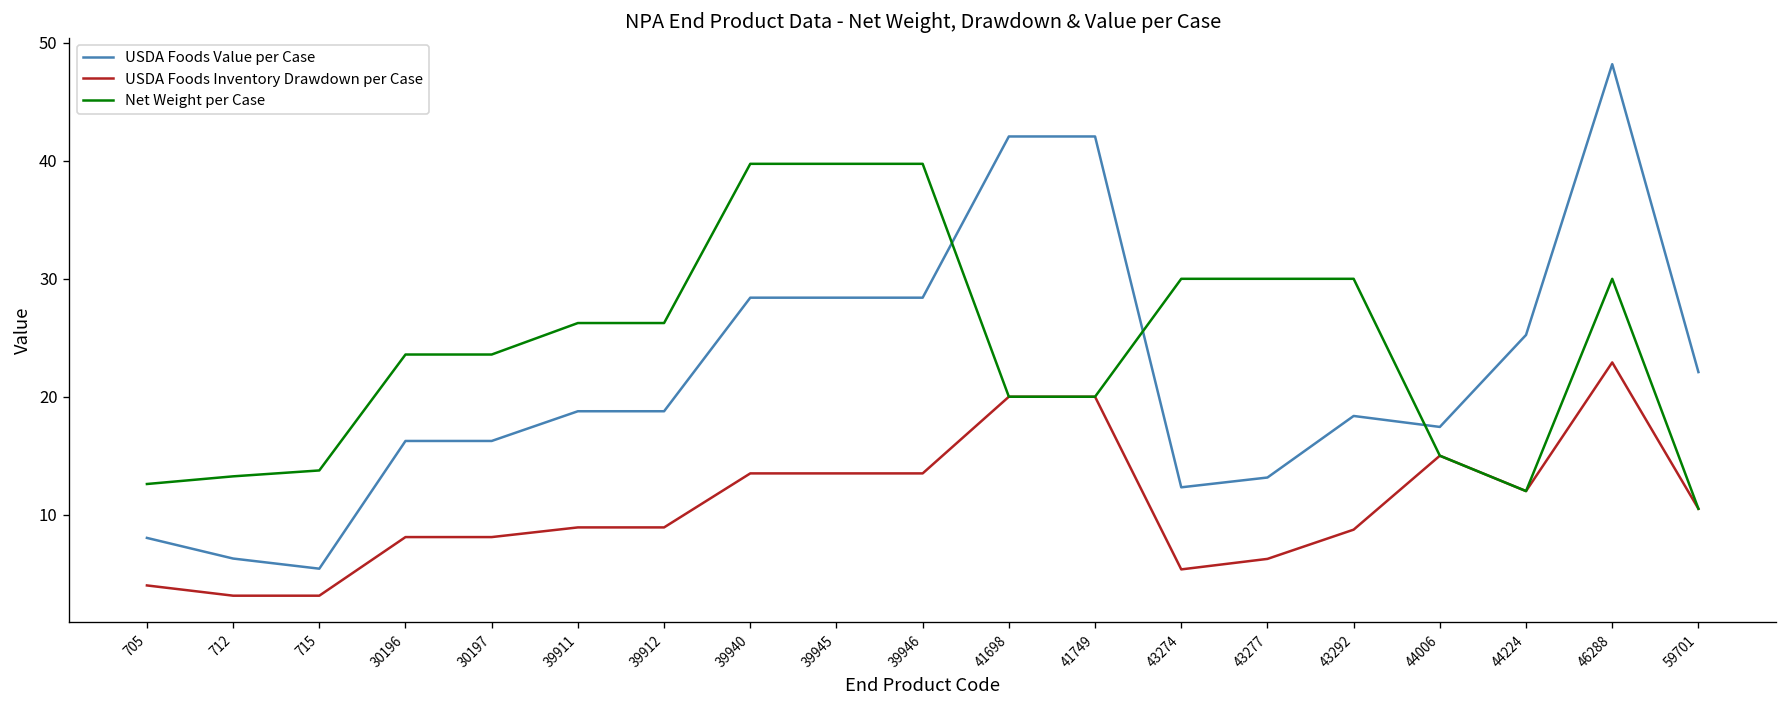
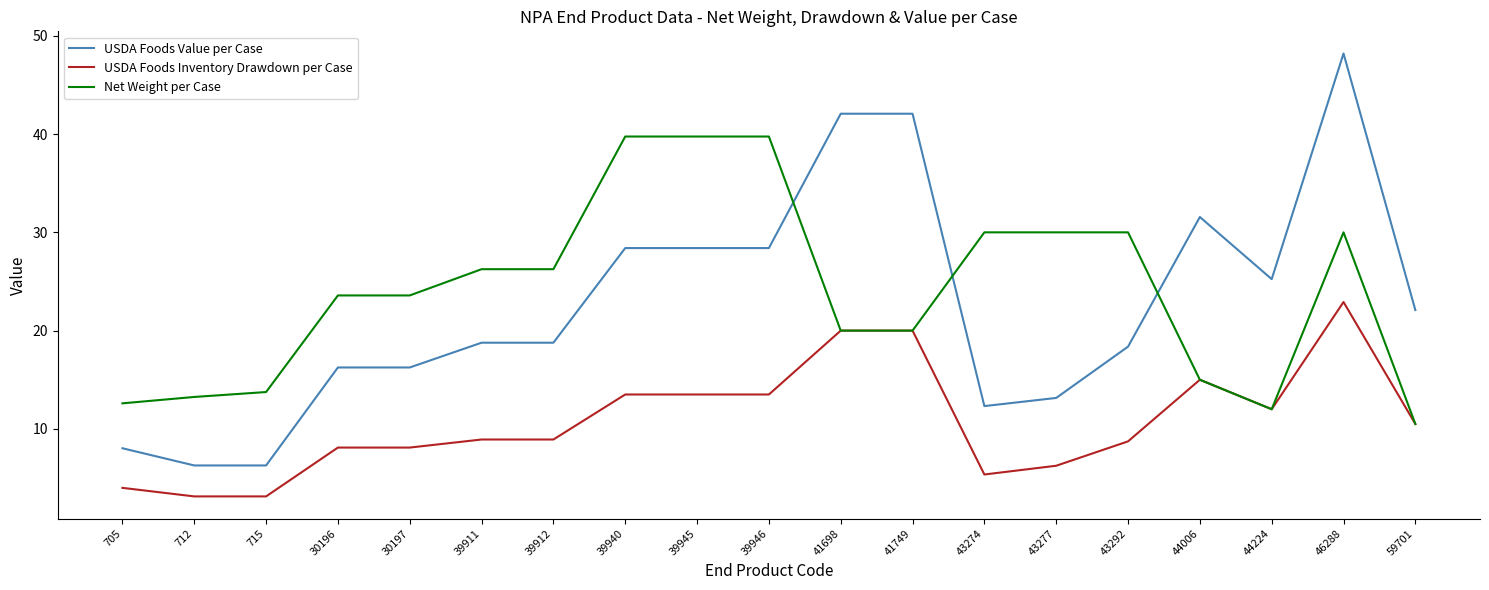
  {
    "USDA Foods Value per Case": {
      "705": 8,
      "712": 6,
-     "715": 5,
+     "715": 6,
      "30196": 16,
      "30197": 16,
      "39911": 19,
      "39912": 19,
      "39940": 28,
      "39945": 28,
      "39946": 28,
      "41698": 42,
      "41749": 42,
      "43274": 12,
      "43277": 13,
      "43292": 18,
-     "44006": 17,
+     "44006": 32,
      "44224": 25,
      "46288": 48,
      "59701": 22
    },
    "USDA Foods Inventory Drawdown per Case": {
      "705": 4,
      "712": 3,
      "715": 3,
      "30196": 8,
      "30197": 8,
      "39911": 9,
      "39912": 9,
      "39940": 14,
      "39945": 14,
      "39946": 14,
      "43274": 5,
      "43277": 6,
      "43292": 9,
      "46288": 23
    },
    "Net Weight per Case": {
      "705": 13,
      "712": 13,
      "715": 14,
      "30196": 24,
      "30197": 24,
      "39911": 26,
      "39912": 26,
      "39940": 40,
      "39945": 40,
      "39946": 40,
      "43274": 30,
      "43277": 30,
      "43292": 30,
      "46288": 30
    }
  }
